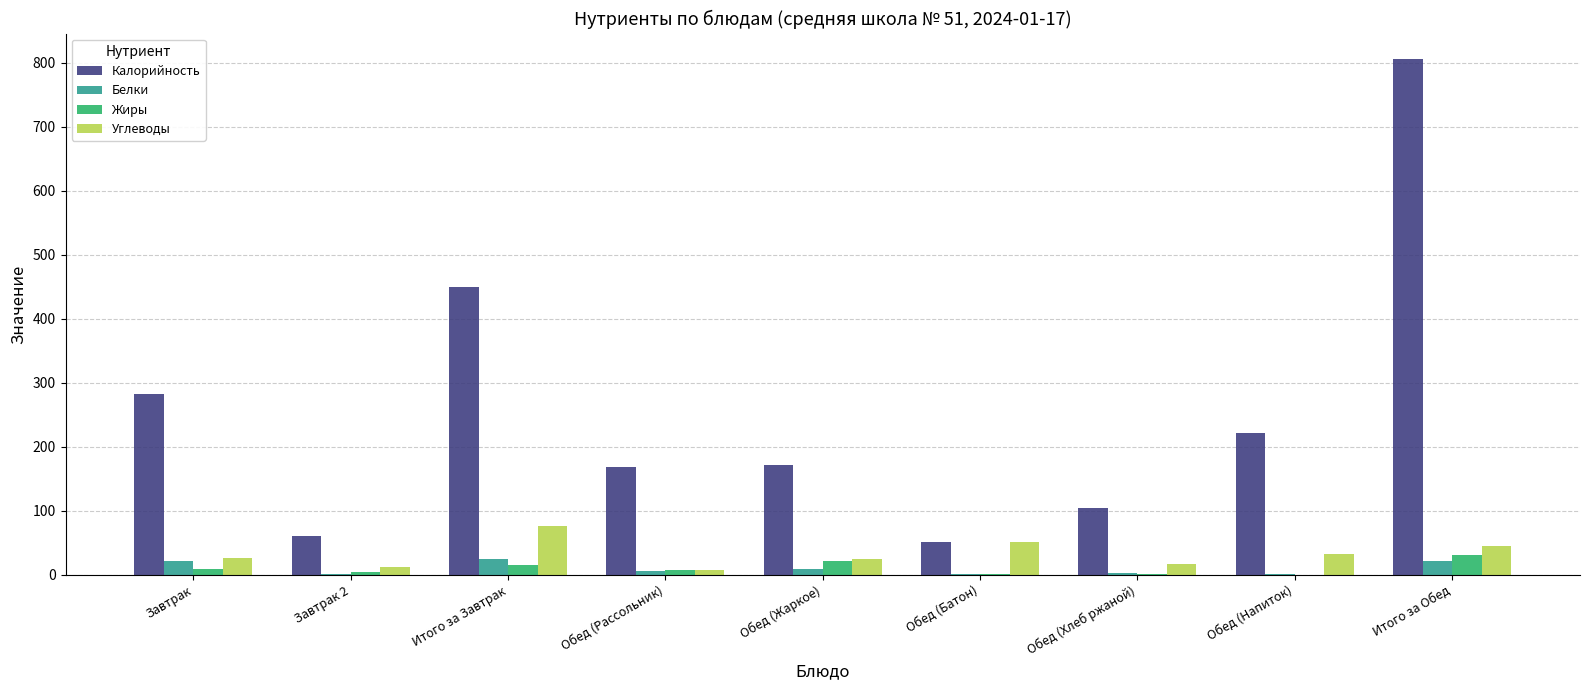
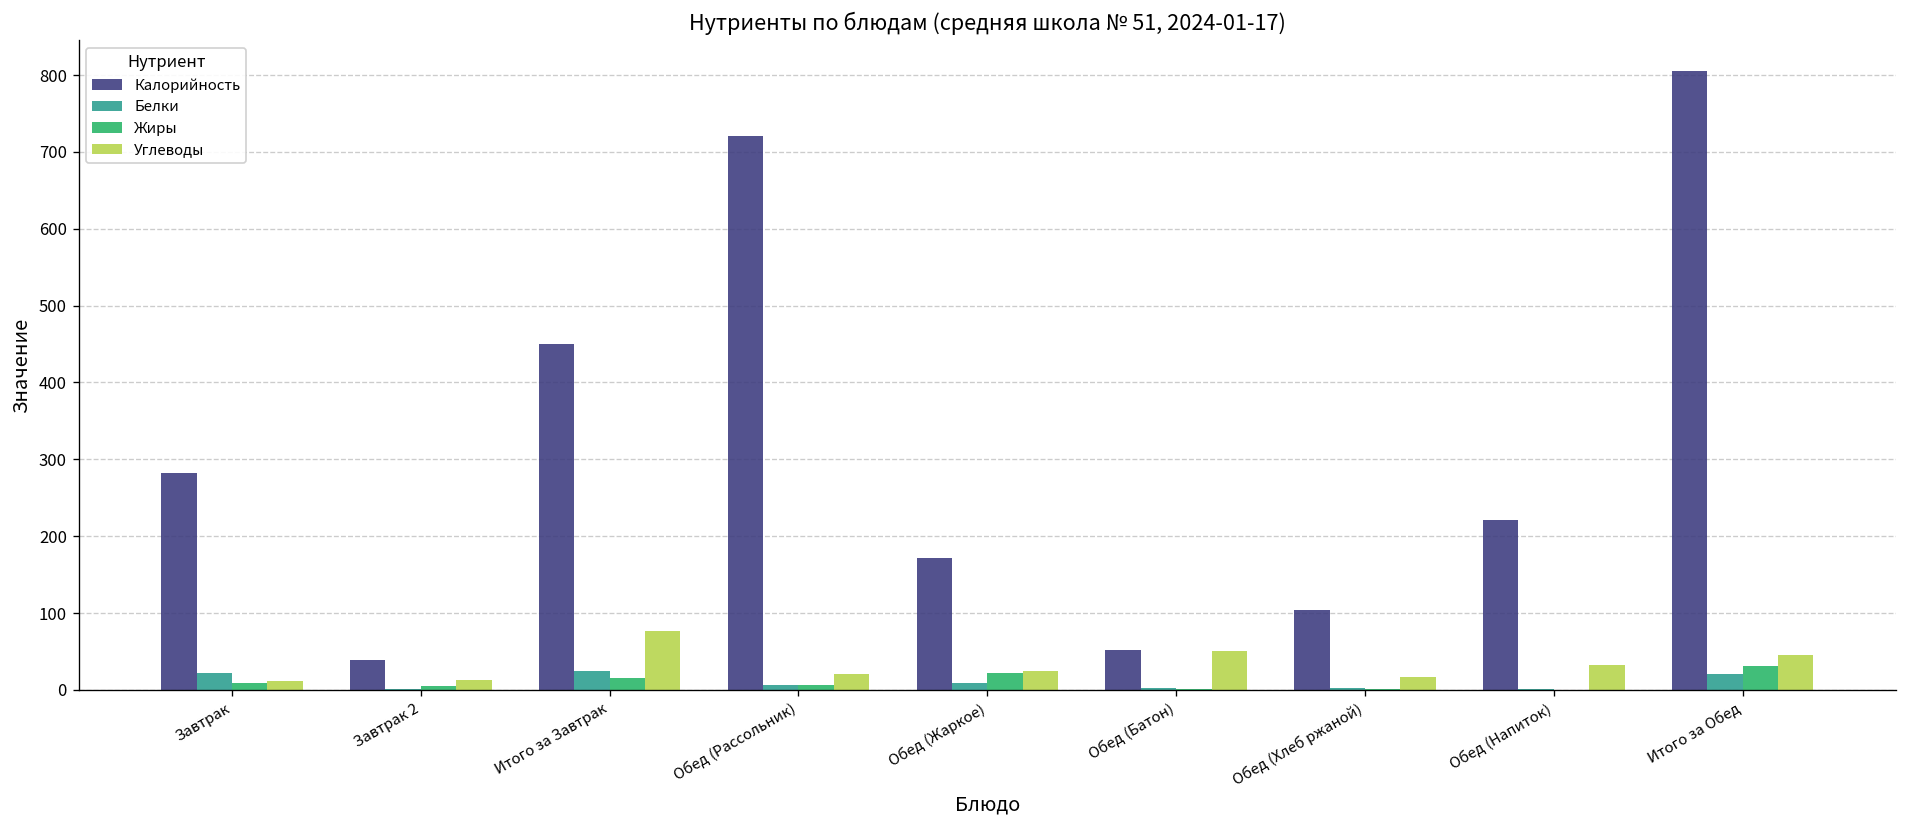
  {
    "Калорийность": {
      "Завтрак": 280,
-     "Завтрак 2": 60,
+     "Завтрак 2": 40,
      "Итого за Завтрак": 450,
-     "Обед (Рассольник)": 170,
+     "Обед (Рассольник)": 720,
      "Обед (Жаркое)": 170,
      "Обед (Батон)": 50,
      "Обед (Хлеб ржаной)": 100,
      "Обед (Напиток)": 220,
      "Итого за Обед": 810
    },
    "Углеводы": {
-     "Завтрак": 30,
+     "Завтрак": 10,
      "Завтрак 2": 10,
      "Итого за Завтрак": 80,
-     "Обед (Рассольник)": 10,
+     "Обед (Рассольник)": 20,
      "Обед (Жаркое)": 30,
      "Обед (Батон)": 50,
      "Обед (Хлеб ржаной)": 20,
      "Обед (Напиток)": 30,
      "Итого за Обед": 50
    }
  }
